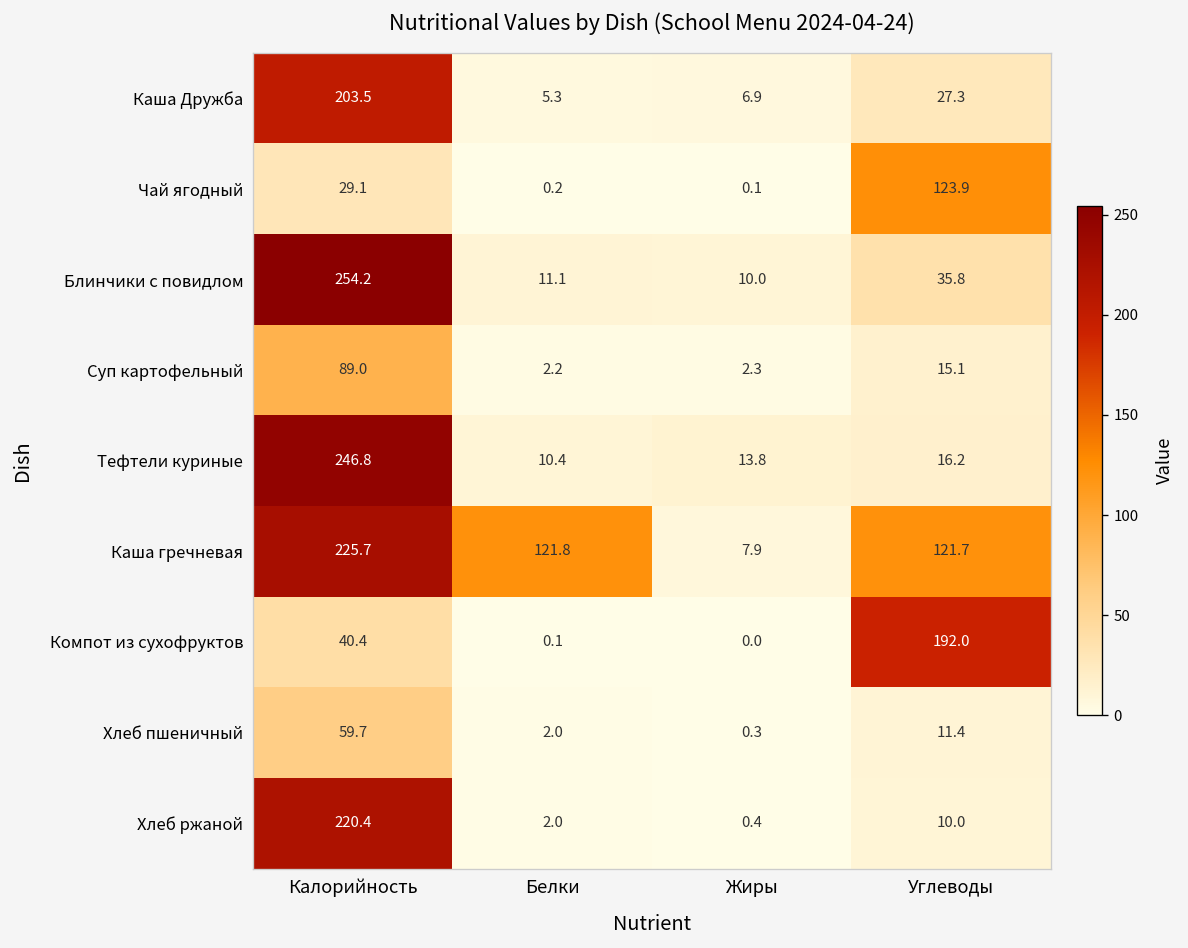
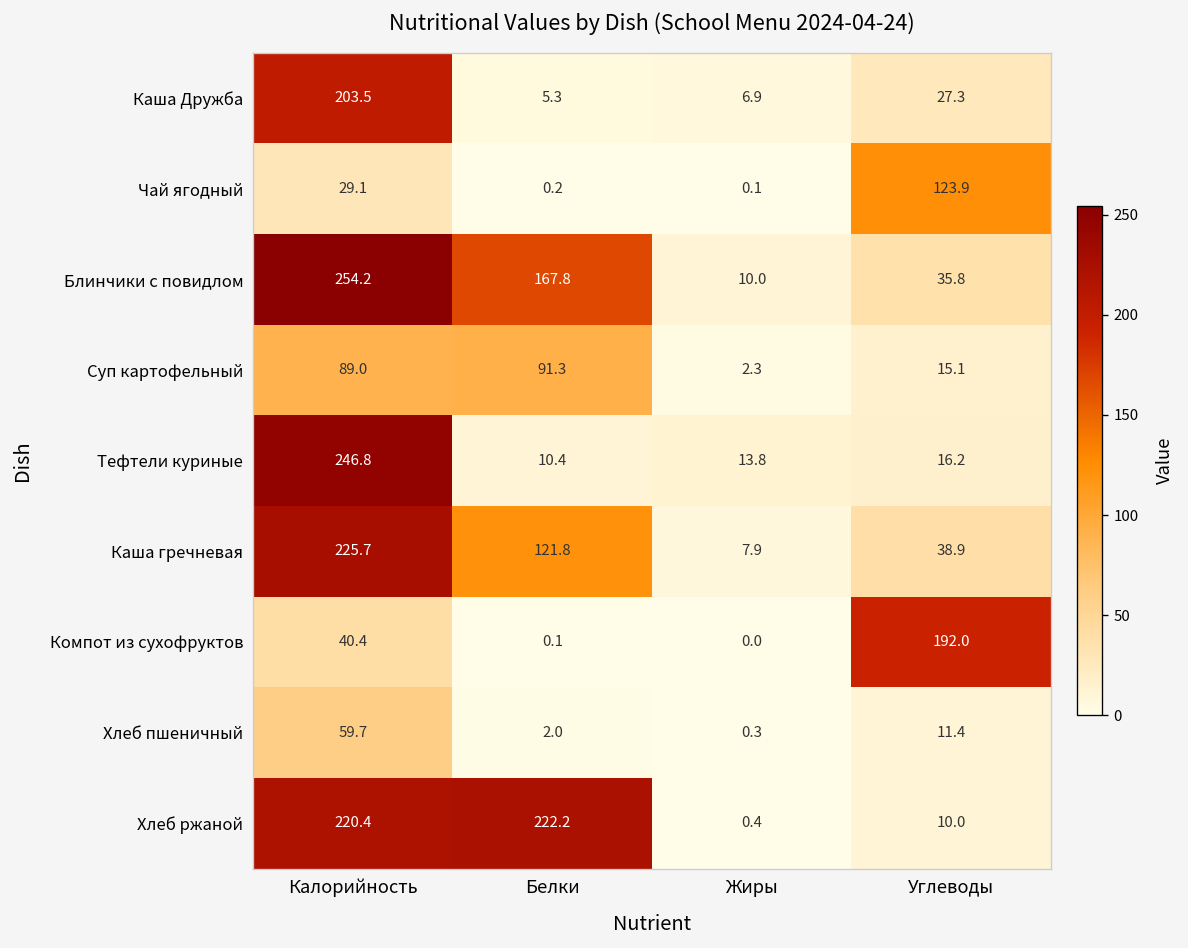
  {
    "Каша Дружба": {
      "Калорийность": 203.5,
      "Белки": 5.3,
      "Жиры": 6.9,
      "Углеводы": 27.3
    },
    "Чай ягодный": {
      "Калорийность": 29.1,
      "Белки": 0.2,
      "Жиры": 0.1,
      "Углеводы": 123.9
    },
    "Блинчики с повидлом": {
      "Калорийность": 254.2,
-     "Белки": 11.1,
+     "Белки": 167.8,
      "Жиры": 10.0,
      "Углеводы": 35.8
    },
    "Суп картофельный": {
      "Калорийность": 89.0,
-     "Белки": 2.2,
+     "Белки": 91.3,
      "Жиры": 2.3,
      "Углеводы": 15.1
    },
    "Тефтели куриные": {
      "Калорийность": 246.8,
      "Белки": 10.4,
      "Жиры": 13.8,
      "Углеводы": 16.2
    },
    "Каша гречневая": {
      "Калорийность": 225.7,
      "Белки": 121.8,
      "Жиры": 7.9,
-     "Углеводы": 121.7
+     "Углеводы": 38.9
    },
    "Компот из сухофруктов": {
      "Калорийность": 40.4,
      "Белки": 0.1,
      "Жиры": 0.0,
      "Углеводы": 192.0
    },
    "Хлеб пшеничный": {
      "Калорийность": 59.7,
      "Белки": 2.0,
      "Жиры": 0.3,
      "Углеводы": 11.4
    },
    "Хлеб ржаной": {
      "Калорийность": 220.4,
-     "Белки": 2.0,
+     "Белки": 222.2,
      "Жиры": 0.4,
      "Углеводы": 10.0
    }
  }
